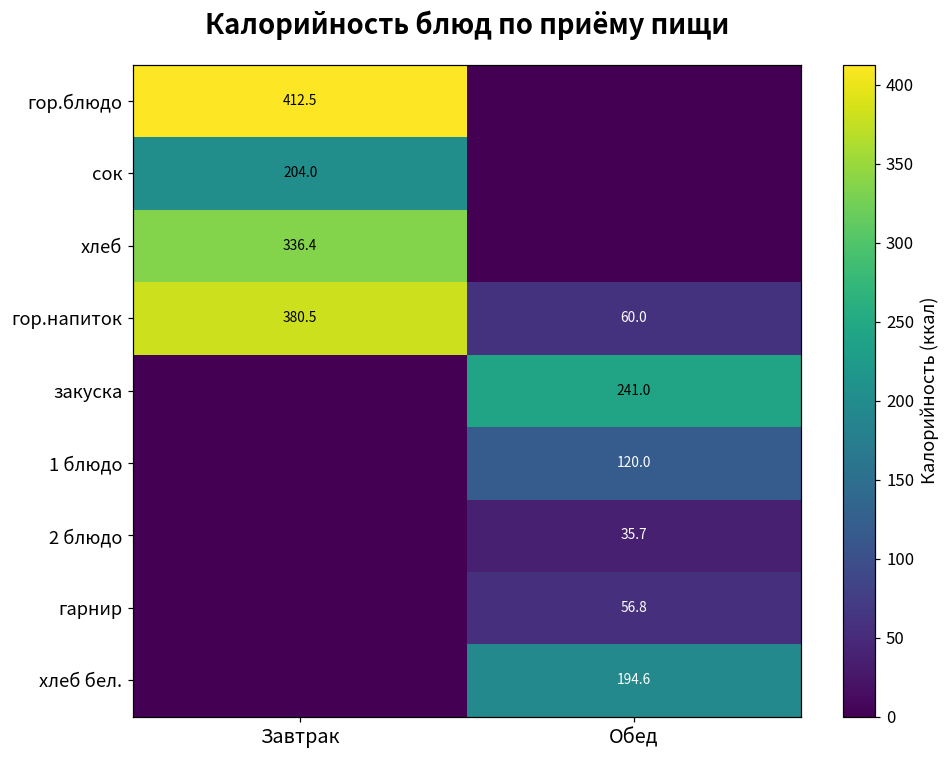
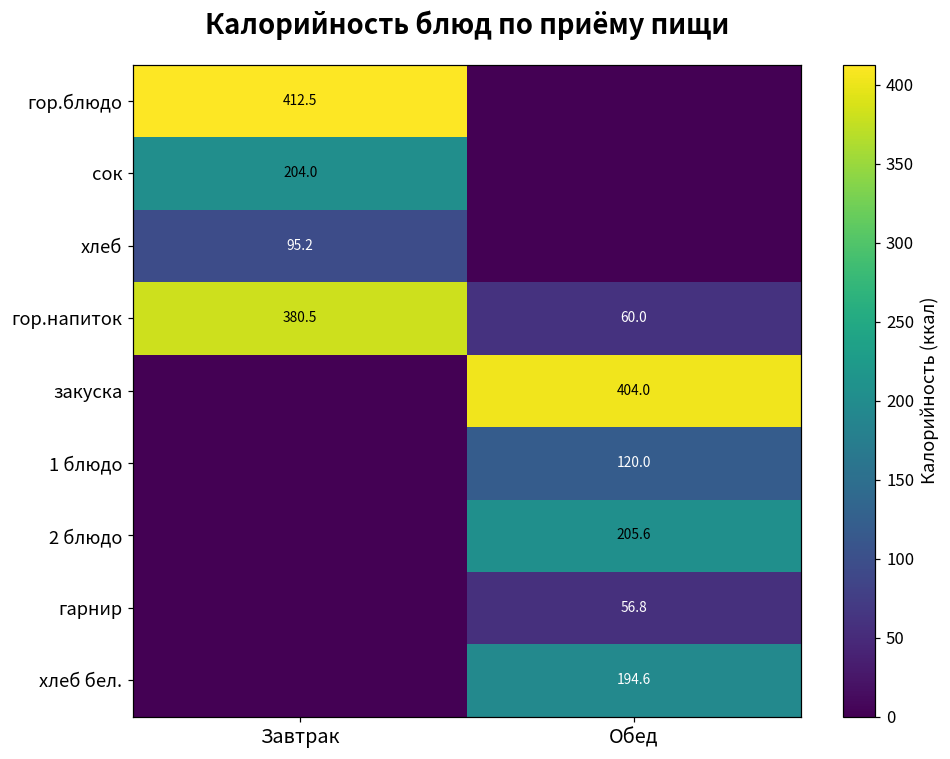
  {
    "гор.блюдо": {
      "Завтрак": 412.5
    },
    "сок": {
      "Завтрак": 204.0
    },
    "хлеб": {
-     "Завтрак": 336.4
+     "Завтрак": 95.2
    },
    "гор.напиток": {
      "Завтрак": 380.5,
      "Обед": 60.0
    },
    "закуска": {
-     "Обед": 241.0
+     "Обед": 404.0
    },
    "1 блюдо": {
      "Обед": 120.0
    },
    "2 блюдо": {
-     "Обед": 35.7
+     "Обед": 205.6
    },
    "гарнир": {
      "Обед": 56.8
    },
    "хлеб бел.": {
      "Обед": 194.6
    }
  }
